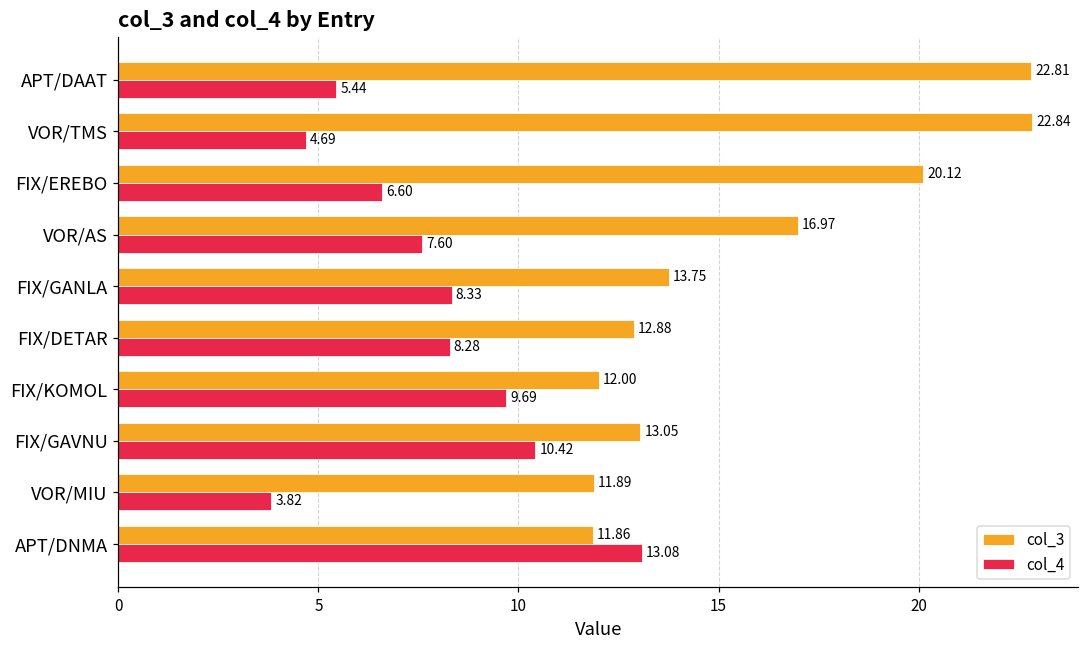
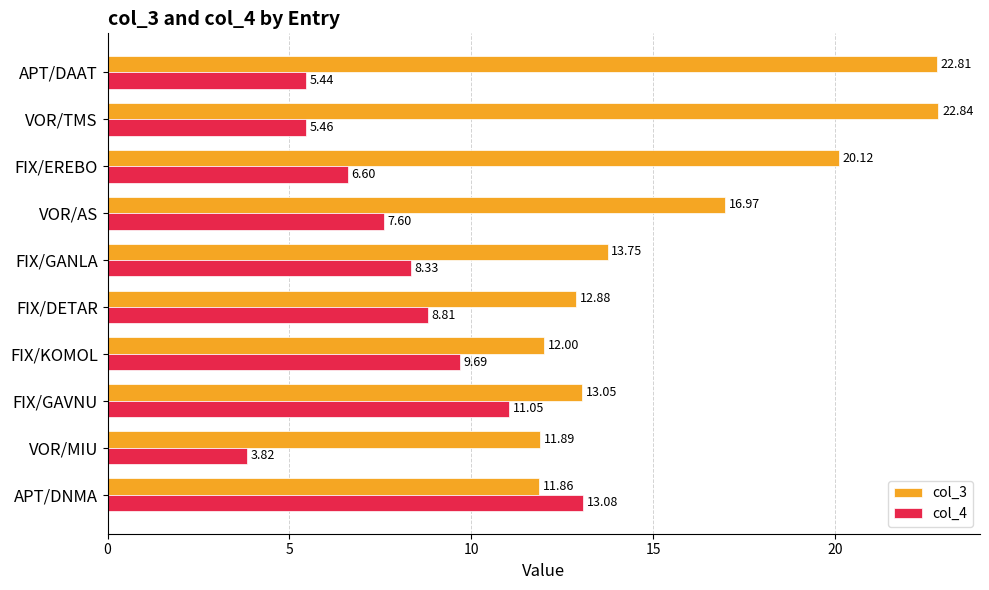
  {
    "col_3": {
      "APT/DAAT": 22.81,
      "VOR/TMS": 22.84,
      "FIX/EREBO": 20.12,
      "VOR/AS": 16.97,
      "FIX/GANLA": 13.75,
      "FIX/DETAR": 12.88,
      "FIX/KOMOL": 12.00,
      "FIX/GAVNU": 13.05,
      "VOR/MIU": 11.89,
      "APT/DNMA": 11.86
    },
    "col_4": {
      "APT/DAAT": 5.44,
-     "VOR/TMS": 4.69,
+     "VOR/TMS": 5.46,
      "FIX/EREBO": 6.60,
      "VOR/AS": 7.60,
      "FIX/GANLA": 8.33,
-     "FIX/DETAR": 8.28,
+     "FIX/DETAR": 8.81,
      "FIX/KOMOL": 9.69,
-     "FIX/GAVNU": 10.42,
+     "FIX/GAVNU": 11.05,
      "VOR/MIU": 3.82,
      "APT/DNMA": 13.08
    }
  }
